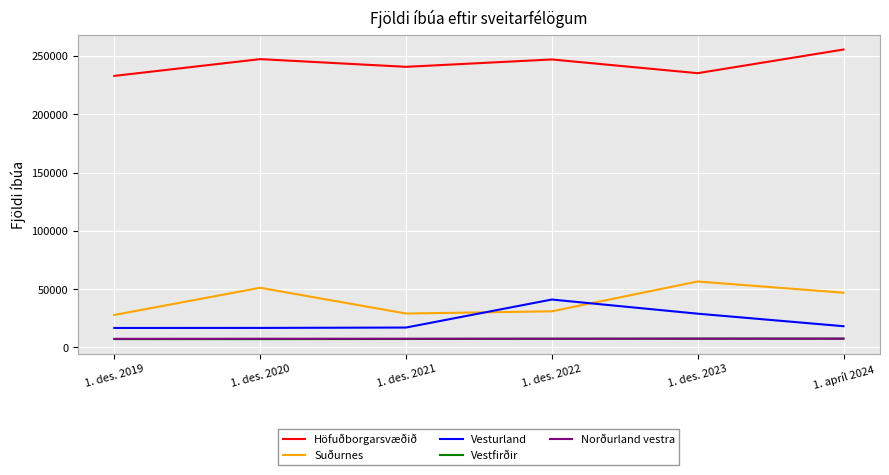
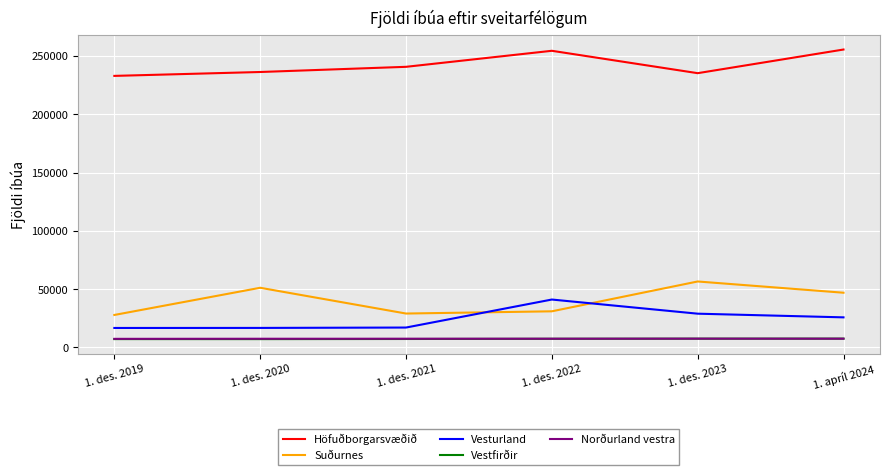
  {
    "Höfuðborgarsvæðið": {
      "1. des. 2019": 233000,
-     "1. des. 2020": 247000,
+     "1. des. 2020": 236000,
      "1. des. 2021": 241000,
-     "1. des. 2022": 247000,
+     "1. des. 2022": 255000,
      "1. des. 2023": 235000,
      "1. apríl 2024": 256000
    },
    "Suðurnes": {
      "1. des. 2019": 28000,
      "1. des. 2020": 51000,
      "1. des. 2021": 29000,
      "1. des. 2022": 31000,
      "1. des. 2023": 57000,
      "1. apríl 2024": 47000
    },
    "Vesturland": {
      "1. des. 2019": 17000,
      "1. des. 2020": 17000,
      "1. des. 2021": 17000,
      "1. des. 2022": 41000,
      "1. des. 2023": 29000,
-     "1. apríl 2024": 18000
+     "1. apríl 2024": 26000
    }
  }
